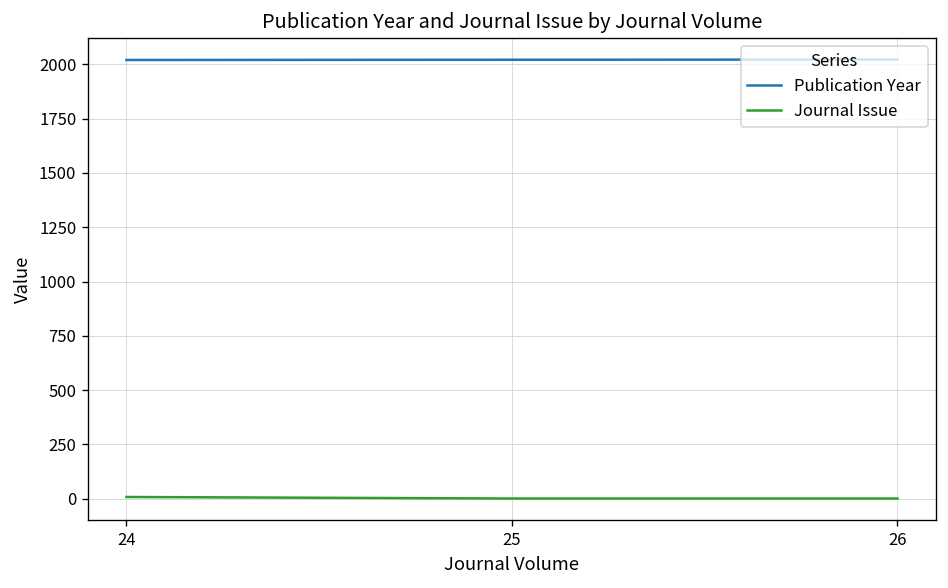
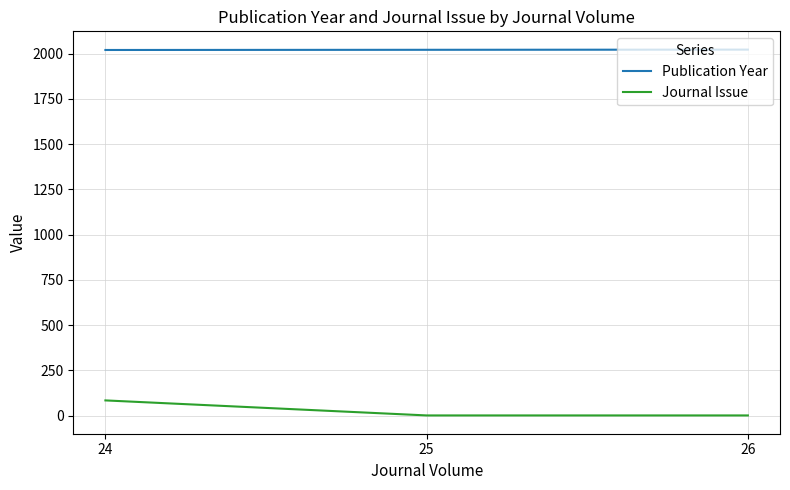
  {
    "Publication Year": {
      "24": 2020,
      "25": 2020
    },
    "Journal Issue": {
-     "24": 10,
+     "24": 80,
      "25": 0,
      "26": 0
    }
  }
